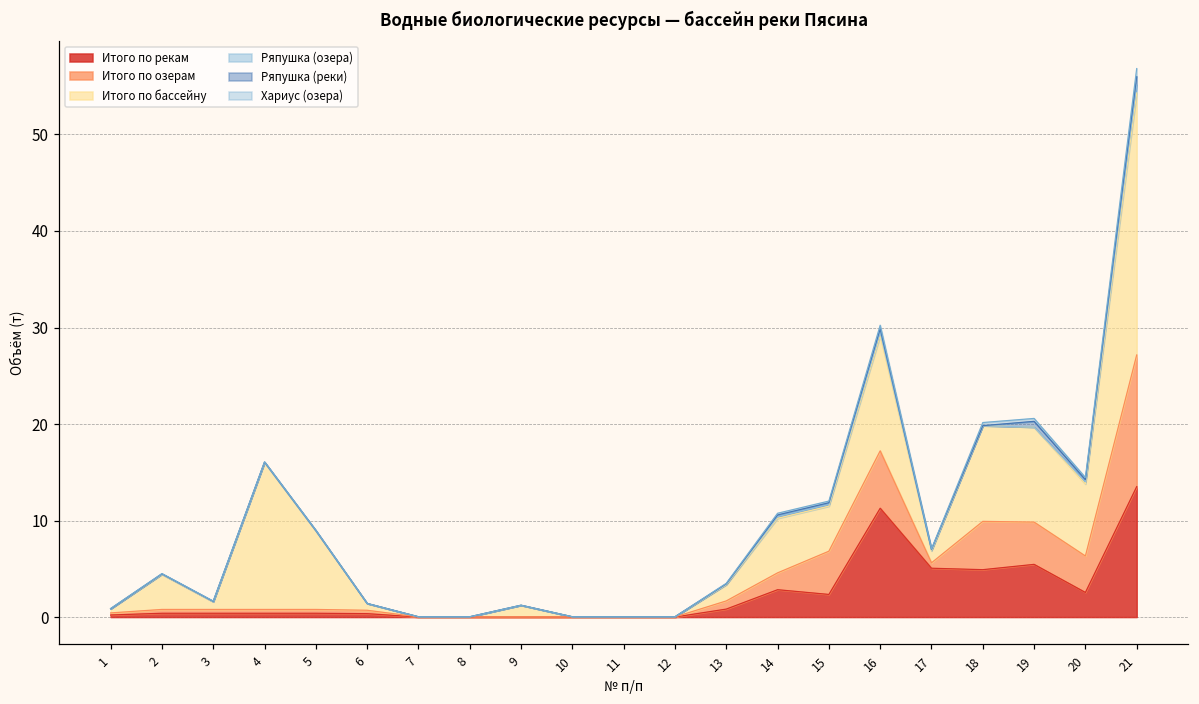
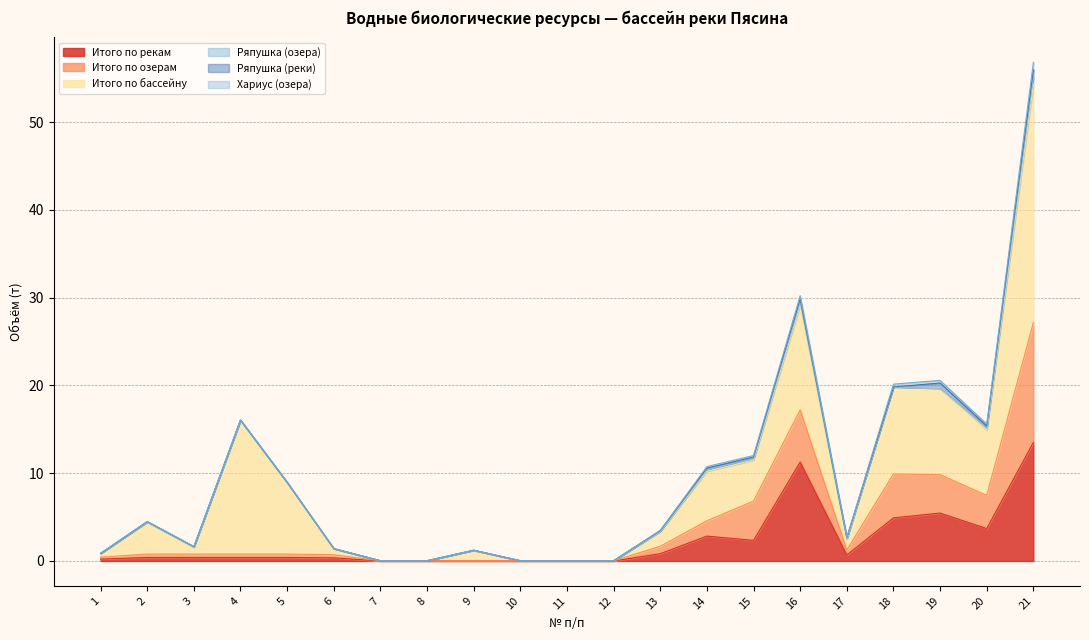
  {
    "Итого по рекам": {
      "2": 0,
      "3": 0,
      "4": 0,
      "5": 0,
      "6": 0,
      "13": 1,
      "14": 3,
      "15": 2,
      "16": 11,
-     "17": 5,
+     "17": 1,
      "18": 5,
      "19": 5,
-     "20": 3,
+     "20": 4,
      "21": 14
    },
    "Итого по озерам": {
      "2": 0,
      "3": 0,
      "4": 0,
      "5": 0,
      "6": 0,
      "13": 1,
      "14": 2,
      "15": 4,
      "16": 6,
      "17": 1,
      "18": 5,
      "19": 4,
      "20": 4,
      "21": 14
    },
    "Итого по бассейну": {
      "16": 12,
      "21": 27
    }
  }
